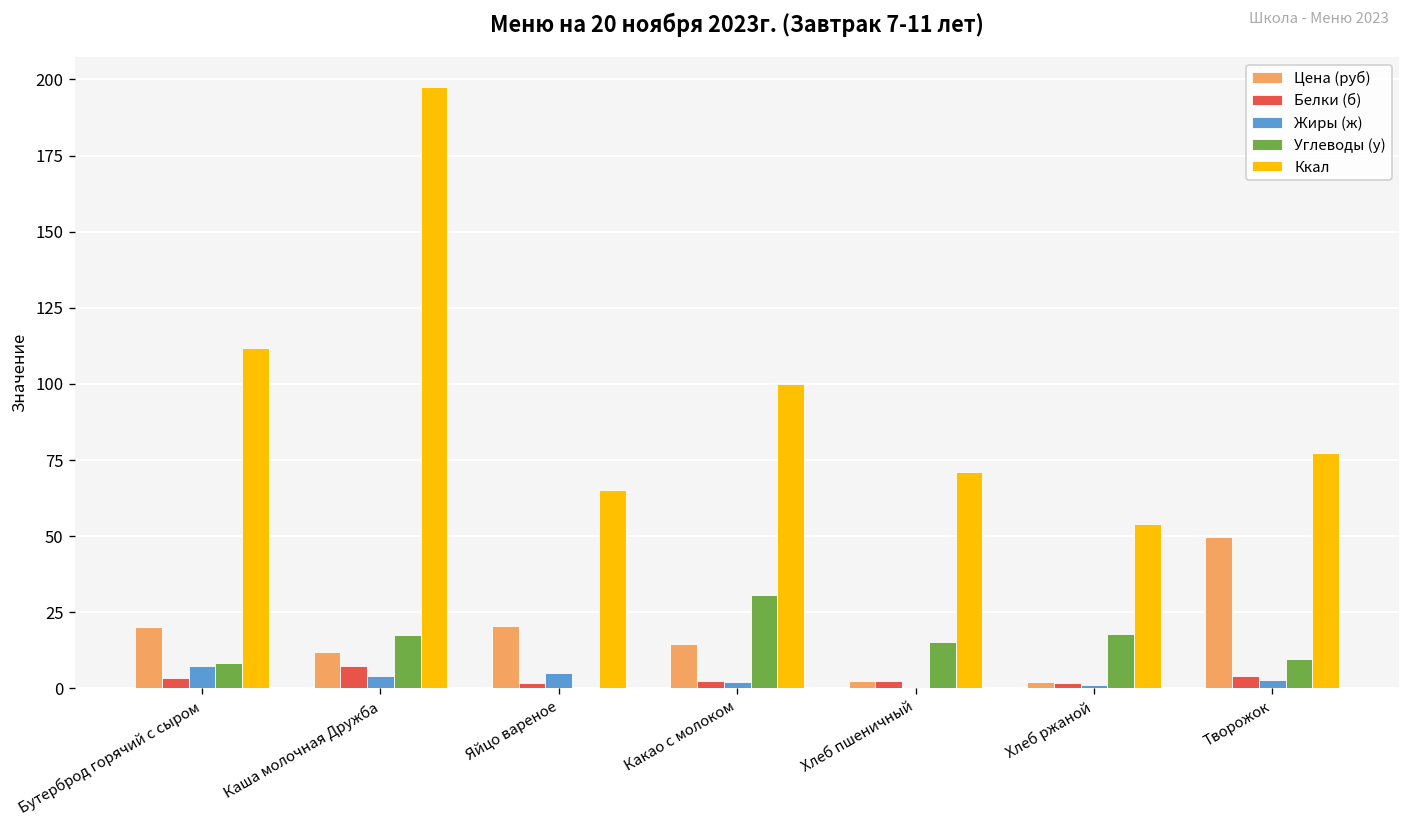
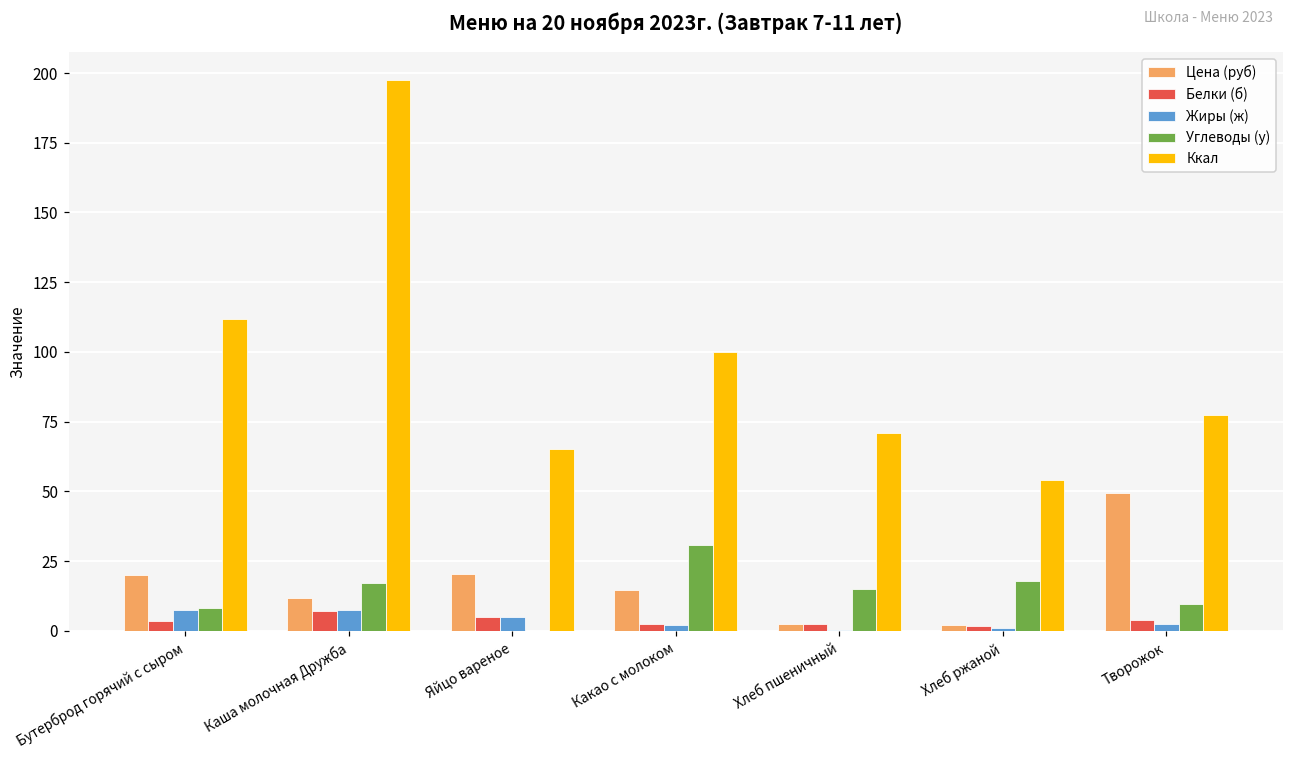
  {
    "Цена (руб)": {
      "Бутерброд горячий с сыром": 20,
      "Каша молочная Дружба": 12,
      "Яйцо вареное": 20,
      "Какао с молоком": 14,
      "Хлеб пшеничный": 2,
      "Хлеб ржаной": 2,
      "Творожок": 50
    },
    "Белки (б)": {
      "Бутерброд горячий с сыром": 3,
      "Каша молочная Дружба": 7,
-     "Яйцо вареное": 2,
+     "Яйцо вареное": 5,
      "Какао с молоком": 2,
      "Хлеб пшеничный": 2,
      "Хлеб ржаной": 2,
      "Творожок": 4
    },
    "Жиры (ж)": {
      "Бутерброд горячий с сыром": 7,
-     "Каша молочная Дружба": 4,
+     "Каша молочная Дружба": 8,
      "Яйцо вареное": 5,
      "Какао с молоком": 2,
      "Хлеб ржаной": 1,
      "Творожок": 3
    },
    "Углеводы (у)": {
      "Бутерброд горячий с сыром": 8,
      "Каша молочная Дружба": 17,
      "Яйцо вареное": 0,
      "Какао с молоком": 31,
      "Хлеб пшеничный": 15,
      "Хлеб ржаной": 18,
      "Творожок": 10
    },
    "Ккал": {
      "Бутерброд горячий с сыром": 112,
      "Каша молочная Дружба": 197,
      "Яйцо вареное": 65,
      "Какао с молоком": 100,
      "Хлеб пшеничный": 71,
      "Хлеб ржаной": 54,
      "Творожок": 77
    }
  }
